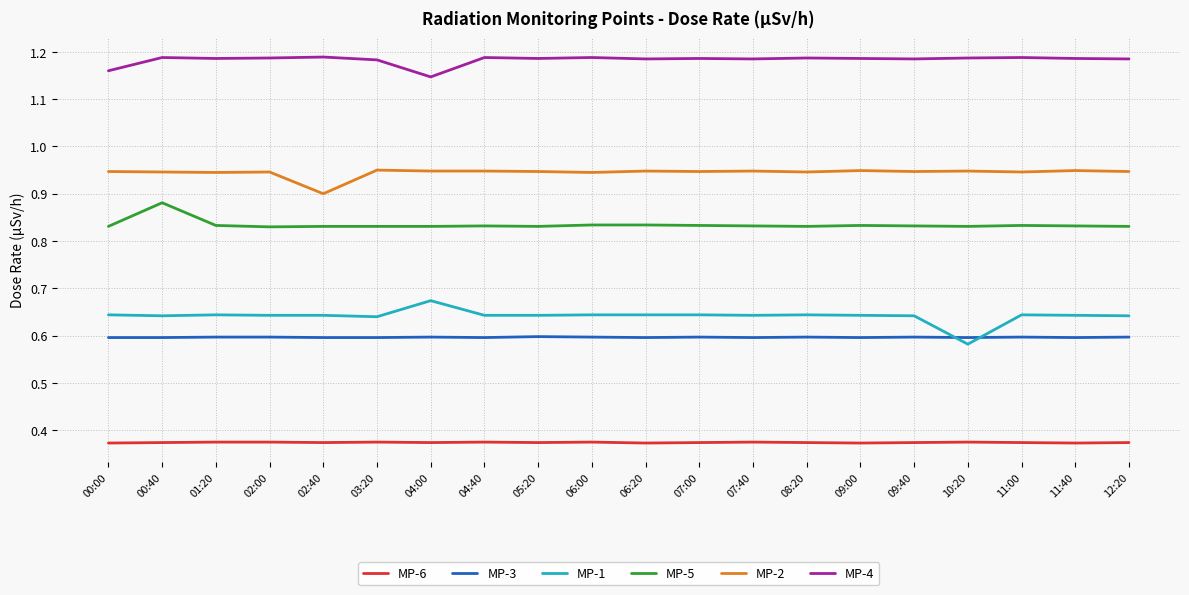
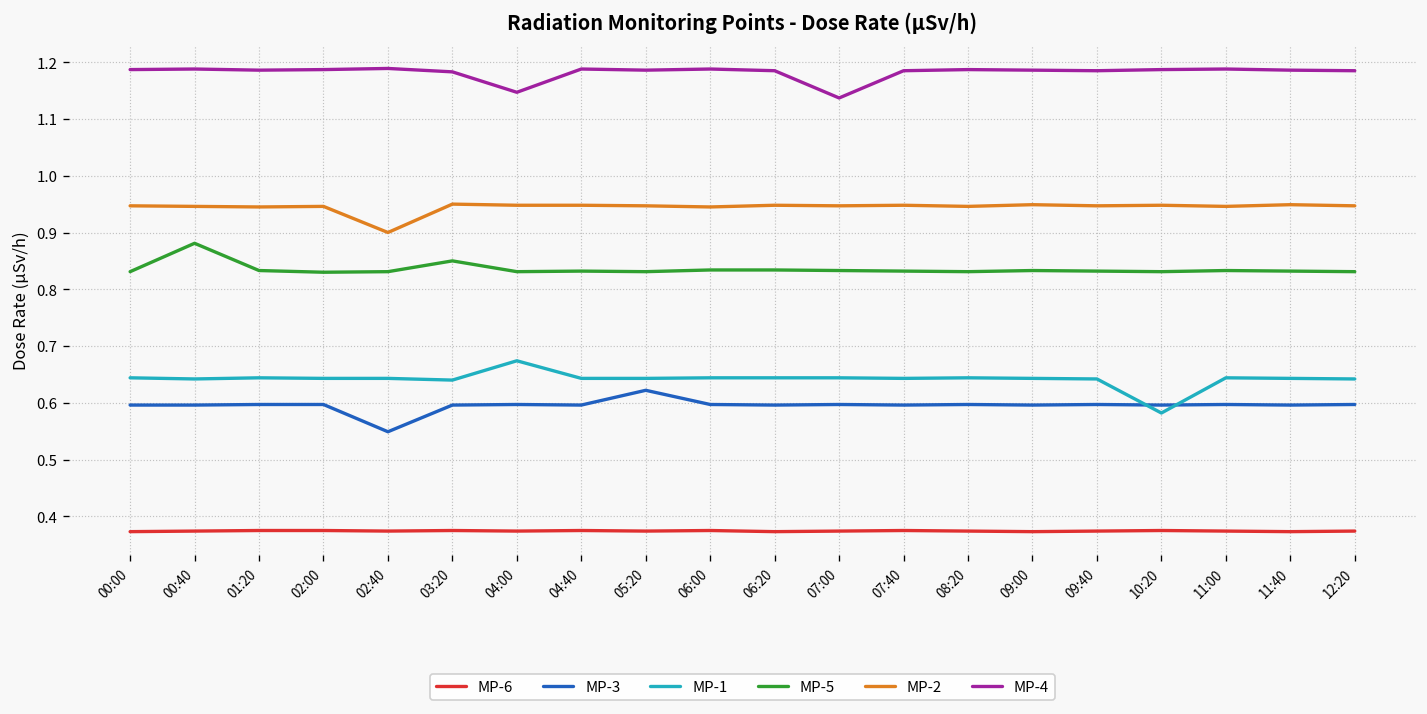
  {
    "MP-6": {
      "00:00": 0.37,
      "00:40": 0.37,
      "01:20": 0.38,
      "02:00": 0.38,
      "02:40": 0.37,
      "03:20": 0.38,
      "04:00": 0.37,
      "04:40": 0.38,
      "05:20": 0.37,
      "06:00": 0.38,
      "06:20": 0.37,
      "07:00": 0.37,
      "07:40": 0.38,
      "08:20": 0.37,
      "09:00": 0.37,
      "09:40": 0.37,
      "10:20": 0.38,
      "11:00": 0.37,
      "11:40": 0.37,
      "12:20": 0.37
    },
    "MP-3": {
      "00:00": 0.60,
      "00:40": 0.60,
      "01:20": 0.60,
      "02:00": 0.60,
-     "02:40": 0.60,
+     "02:40": 0.55,
      "03:20": 0.60,
      "04:00": 0.60,
      "04:40": 0.60,
-     "05:20": 0.60,
+     "05:20": 0.62,
      "06:00": 0.60,
      "06:20": 0.60,
      "07:00": 0.60,
      "07:40": 0.60,
      "08:20": 0.60,
      "09:00": 0.60,
      "09:40": 0.60,
      "10:20": 0.60,
      "11:00": 0.60,
      "11:40": 0.60,
      "12:20": 0.60
    },
    "MP-1": {
      "00:00": 0.64,
      "00:40": 0.64,
      "01:20": 0.64,
      "02:00": 0.64,
      "02:40": 0.64,
      "03:20": 0.64,
      "04:00": 0.67,
      "04:40": 0.64,
      "05:20": 0.64,
      "06:00": 0.64,
      "06:20": 0.64,
      "07:00": 0.64,
      "07:40": 0.64,
      "08:20": 0.64,
      "09:00": 0.64,
      "09:40": 0.64,
      "10:20": 0.58,
      "11:00": 0.64,
      "11:40": 0.64,
      "12:20": 0.64
    },
    "MP-5": {
      "00:00": 0.83,
      "00:40": 0.88,
      "01:20": 0.83,
      "02:00": 0.83,
      "02:40": 0.83,
-     "03:20": 0.83,
+     "03:20": 0.85,
      "04:00": 0.83,
      "04:40": 0.83,
      "05:20": 0.83,
      "06:00": 0.83,
      "06:20": 0.83,
      "07:00": 0.83,
      "07:40": 0.83,
      "08:20": 0.83,
      "09:00": 0.83,
      "09:40": 0.83,
      "10:20": 0.83,
      "11:00": 0.83,
      "11:40": 0.83,
      "12:20": 0.83
    },
    "MP-2": {
      "00:00": 0.95,
      "00:40": 0.95,
      "01:20": 0.95,
      "02:00": 0.95,
      "02:40": 0.90,
      "03:20": 0.95,
      "04:00": 0.95,
      "04:40": 0.95,
      "05:20": 0.95,
      "06:00": 0.95,
      "06:20": 0.95,
      "07:00": 0.95,
      "07:40": 0.95,
      "08:20": 0.95,
      "09:00": 0.95,
      "09:40": 0.95,
      "10:20": 0.95,
      "11:00": 0.95,
      "11:40": 0.95,
      "12:20": 0.95
    },
    "MP-4": {
-     "00:00": 1.16,
+     "00:00": 1.19,
      "00:40": 1.19,
      "01:20": 1.19,
      "02:00": 1.19,
      "02:40": 1.19,
      "03:20": 1.18,
      "04:00": 1.15,
      "04:40": 1.19,
      "05:20": 1.19,
      "06:00": 1.19,
      "06:20": 1.19,
-     "07:00": 1.19,
+     "07:00": 1.14,
      "07:40": 1.19,
      "08:20": 1.19,
      "09:00": 1.19,
      "09:40": 1.19,
      "10:20": 1.19,
      "11:00": 1.19,
      "11:40": 1.19,
      "12:20": 1.19
    }
  }
